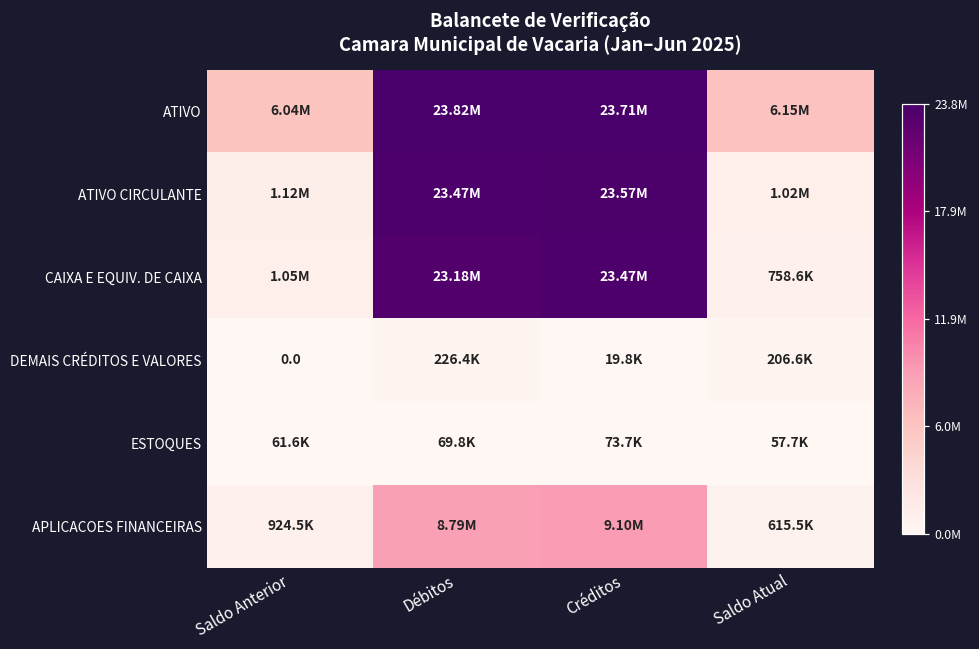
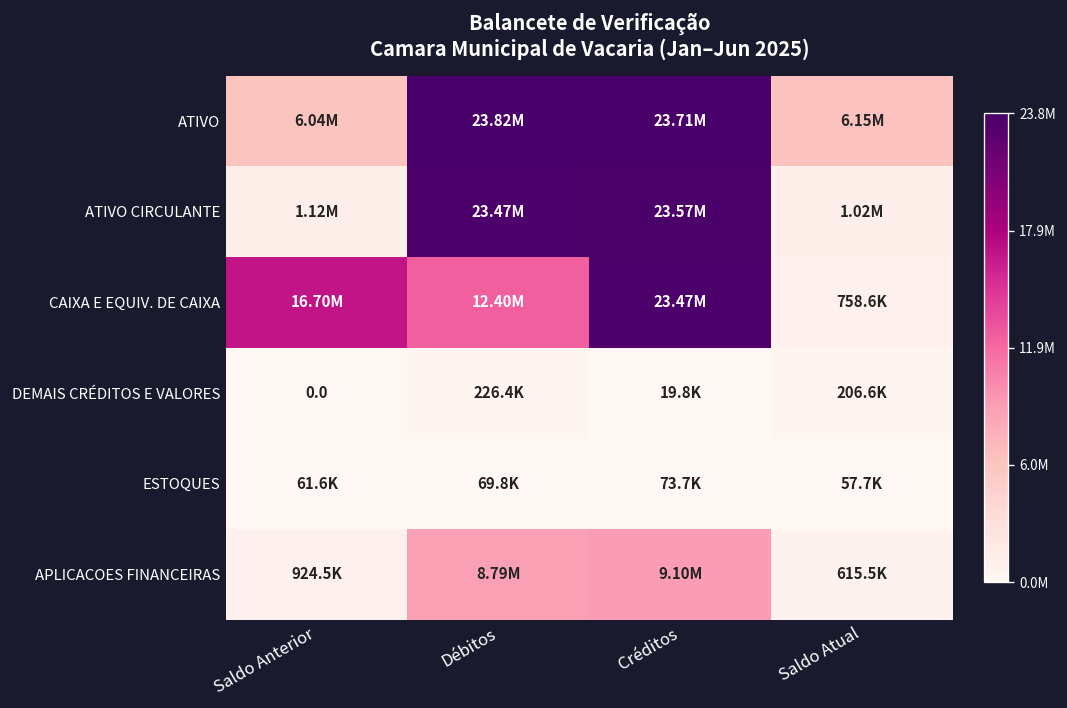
  {
    "ATIVO": {
      "Saldo Anterior": "6.04M",
      "Débitos": "23.82M",
      "Créditos": "23.71M",
      "Saldo Atual": "6.15M"
    },
    "ATIVO CIRCULANTE": {
      "Saldo Anterior": "1.12M",
      "Débitos": "23.47M",
      "Créditos": "23.57M",
      "Saldo Atual": "1.02M"
    },
    "CAIXA E EQUIV. DE CAIXA": {
-     "Saldo Anterior": "1.05M",
-     "Débitos": "23.18M",
+     "Saldo Anterior": "16.70M",
+     "Débitos": "12.40M",
      "Créditos": "23.47M",
      "Saldo Atual": "758.6K"
    },
    "DEMAIS CRÉDITOS E VALORES": {
      "Saldo Anterior": "0.0",
      "Débitos": "226.4K",
      "Créditos": "19.8K",
      "Saldo Atual": "206.6K"
    },
    "ESTOQUES": {
      "Saldo Anterior": "61.6K",
      "Débitos": "69.8K",
      "Créditos": "73.7K",
      "Saldo Atual": "57.7K"
    },
    "APLICACOES FINANCEIRAS": {
      "Saldo Anterior": "924.5K",
      "Débitos": "8.79M",
      "Créditos": "9.10M",
      "Saldo Atual": "615.5K"
    }
  }
